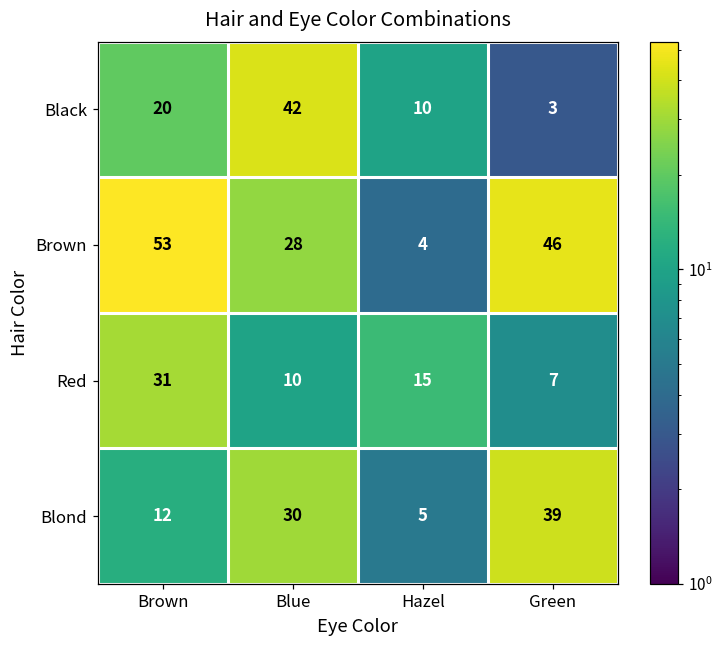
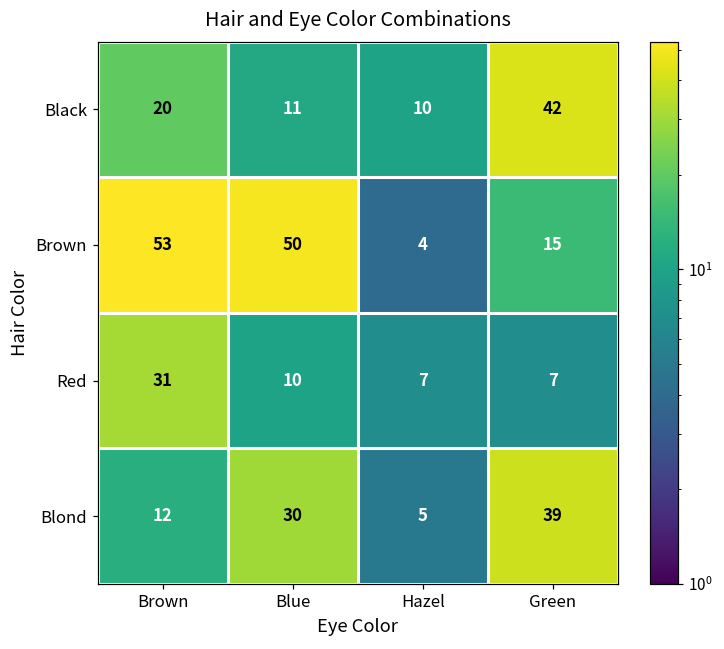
  {
    "Black": {
      "Brown": 20,
-     "Blue": 42,
+     "Blue": 11,
      "Hazel": 10,
-     "Green": 3
+     "Green": 42
    },
    "Brown": {
      "Brown": 53,
-     "Blue": 28,
+     "Blue": 50,
      "Hazel": 4,
-     "Green": 46
+     "Green": 15
    },
    "Red": {
      "Brown": 31,
      "Blue": 10,
-     "Hazel": 15,
+     "Hazel": 7,
      "Green": 7
    },
    "Blond": {
      "Brown": 12,
      "Blue": 30,
      "Hazel": 5,
      "Green": 39
    }
  }
